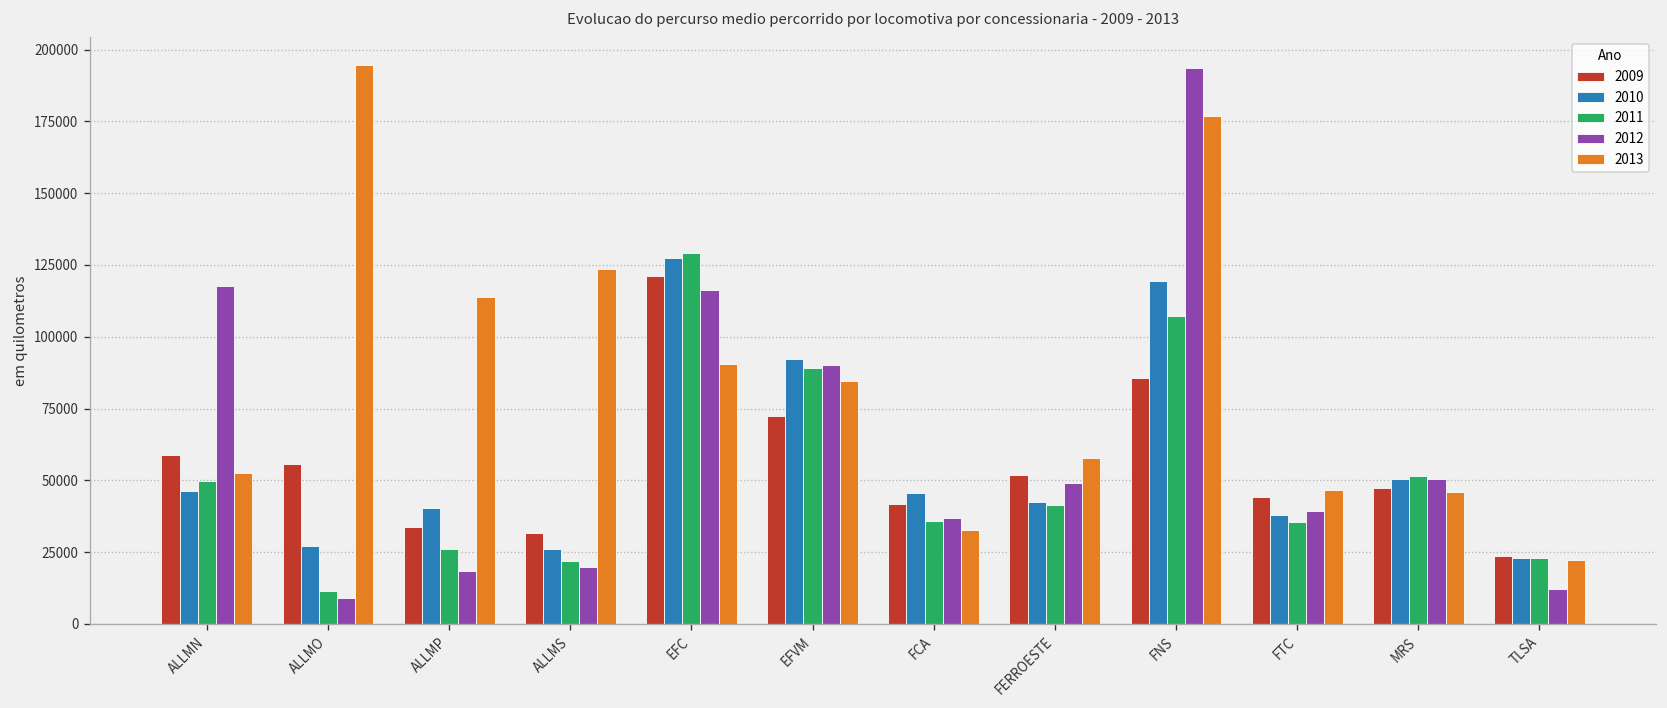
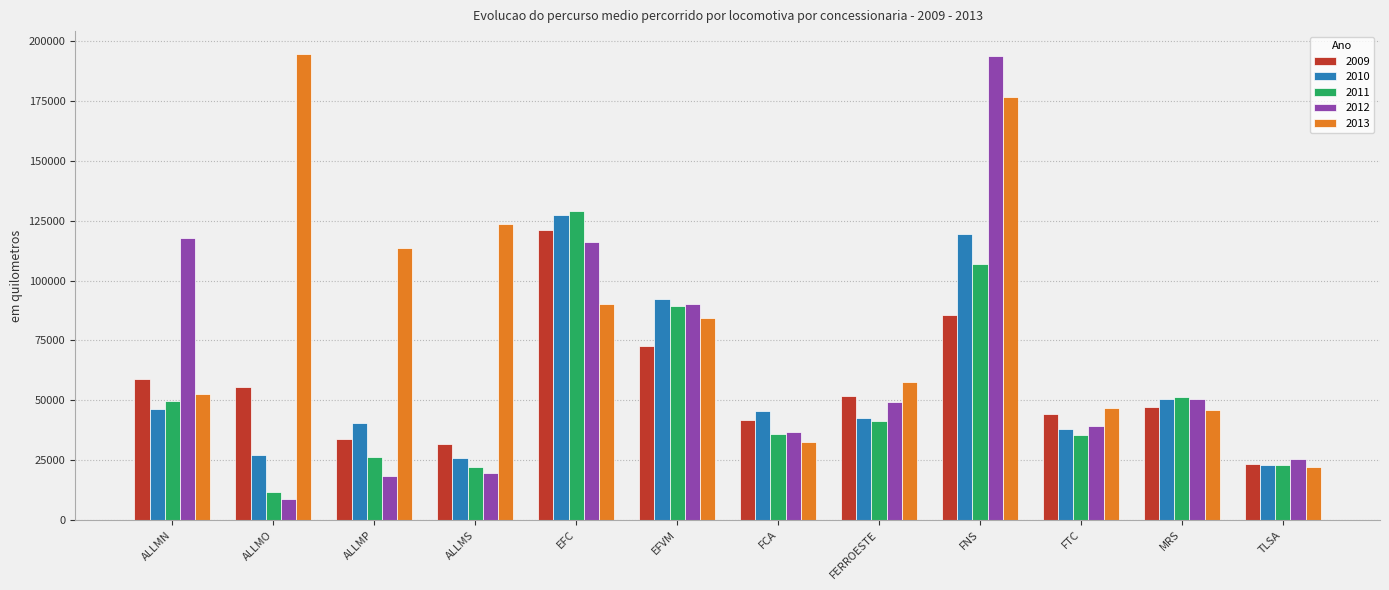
  {
    "2009": {
      "ALLMN": 59000,
      "ALLMO": 56000,
      "ALLMP": 34000,
      "ALLMS": 32000,
      "EFC": 121000,
      "EFVM": 73000,
      "FCA": 42000,
      "FERROESTE": 52000,
      "FNS": 86000,
      "FTC": 44000,
      "MRS": 47000,
      "TLSA": 23000
    },
    "2010": {
      "ALLMN": 46000,
      "ALLMO": 27000,
      "ALLMP": 40000,
      "ALLMS": 26000,
      "EFC": 127000,
      "EFVM": 92000,
      "FCA": 46000,
      "FERROESTE": 43000,
      "FNS": 119000,
      "FTC": 38000,
      "MRS": 51000,
      "TLSA": 23000
    },
    "2011": {
      "ALLMN": 50000,
      "ALLMO": 11000,
      "ALLMP": 26000,
      "ALLMS": 22000,
      "EFC": 129000,
      "EFVM": 89000,
      "FCA": 36000,
      "FERROESTE": 41000,
      "FNS": 107000,
      "FTC": 36000,
      "MRS": 51000,
      "TLSA": 23000
    },
    "2012": {
      "ALLMN": 118000,
      "ALLMO": 9000,
      "ALLMP": 18000,
      "ALLMS": 20000,
      "EFC": 116000,
      "EFVM": 90000,
      "FCA": 37000,
      "FERROESTE": 49000,
      "FNS": 194000,
      "FTC": 39000,
      "MRS": 51000,
-     "TLSA": 12000
+     "TLSA": 25000
    },
    "2013": {
      "ALLMN": 52000,
      "ALLMO": 195000,
      "ALLMP": 114000,
      "ALLMS": 124000,
      "EFC": 90000,
      "EFVM": 84000,
      "FCA": 33000,
      "FERROESTE": 58000,
      "FNS": 177000,
      "FTC": 47000,
      "MRS": 46000,
      "TLSA": 22000
    }
  }
